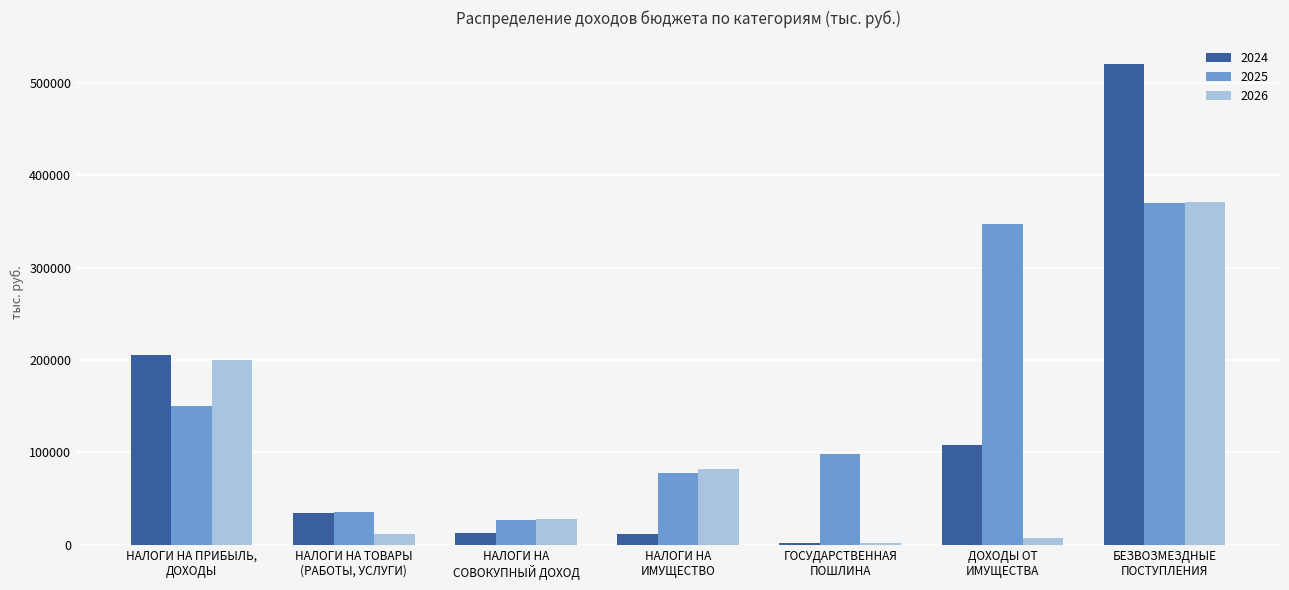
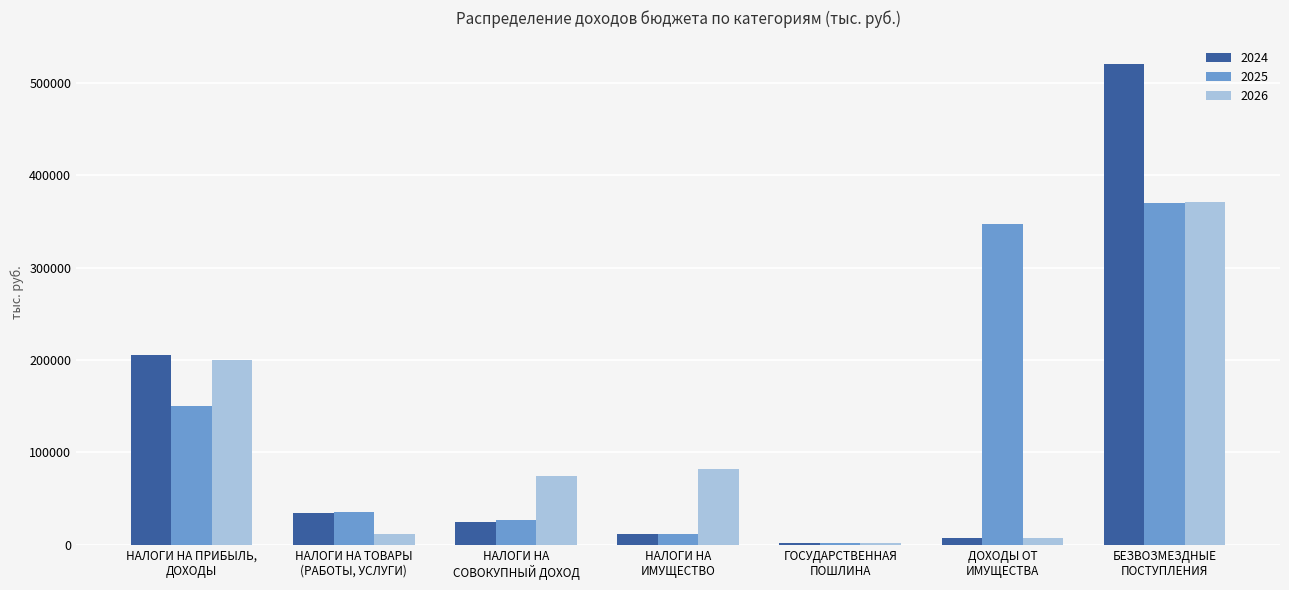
  {
    "2024": {
      "НАЛОГИ НА ПРИБЫЛЬ, ДОХОДЫ": 210000,
      "НАЛОГИ НА ТОВАРЫ (РАБОТЫ, УСЛУГИ)": 30000,
-     "НАЛОГИ НА СОВОКУПНЫЙ ДОХОД": 10000,
+     "НАЛОГИ НА СОВОКУПНЫЙ ДОХОД": 20000,
      "НАЛОГИ НА ИМУЩЕСТВО": 10000,
-     "ДОХОДЫ ОТ ИМУЩЕСТВА": 110000,
+     "ДОХОДЫ ОТ ИМУЩЕСТВА": 10000,
      "БЕЗВОЗМЕЗДНЫЕ ПОСТУПЛЕНИЯ": 520000
    },
    "2025": {
      "НАЛОГИ НА ПРИБЫЛЬ, ДОХОДЫ": 150000,
      "НАЛОГИ НА ТОВАРЫ (РАБОТЫ, УСЛУГИ)": 40000,
      "НАЛОГИ НА СОВОКУПНЫЙ ДОХОД": 30000,
-     "НАЛОГИ НА ИМУЩЕСТВО": 80000,
-     "ГОСУДАРСТВЕННАЯ ПОШЛИНА": 100000,
+     "НАЛОГИ НА ИМУЩЕСТВО": 10000,
+     "ГОСУДАРСТВЕННАЯ ПОШЛИНА": 0,
      "ДОХОДЫ ОТ ИМУЩЕСТВА": 350000,
      "БЕЗВОЗМЕЗДНЫЕ ПОСТУПЛЕНИЯ": 370000
    },
    "2026": {
      "НАЛОГИ НА ПРИБЫЛЬ, ДОХОДЫ": 200000,
      "НАЛОГИ НА ТОВАРЫ (РАБОТЫ, УСЛУГИ)": 10000,
-     "НАЛОГИ НА СОВОКУПНЫЙ ДОХОД": 30000,
+     "НАЛОГИ НА СОВОКУПНЫЙ ДОХОД": 70000,
      "НАЛОГИ НА ИМУЩЕСТВО": 80000,
      "ДОХОДЫ ОТ ИМУЩЕСТВА": 10000,
      "БЕЗВОЗМЕЗДНЫЕ ПОСТУПЛЕНИЯ": 370000
    }
  }
